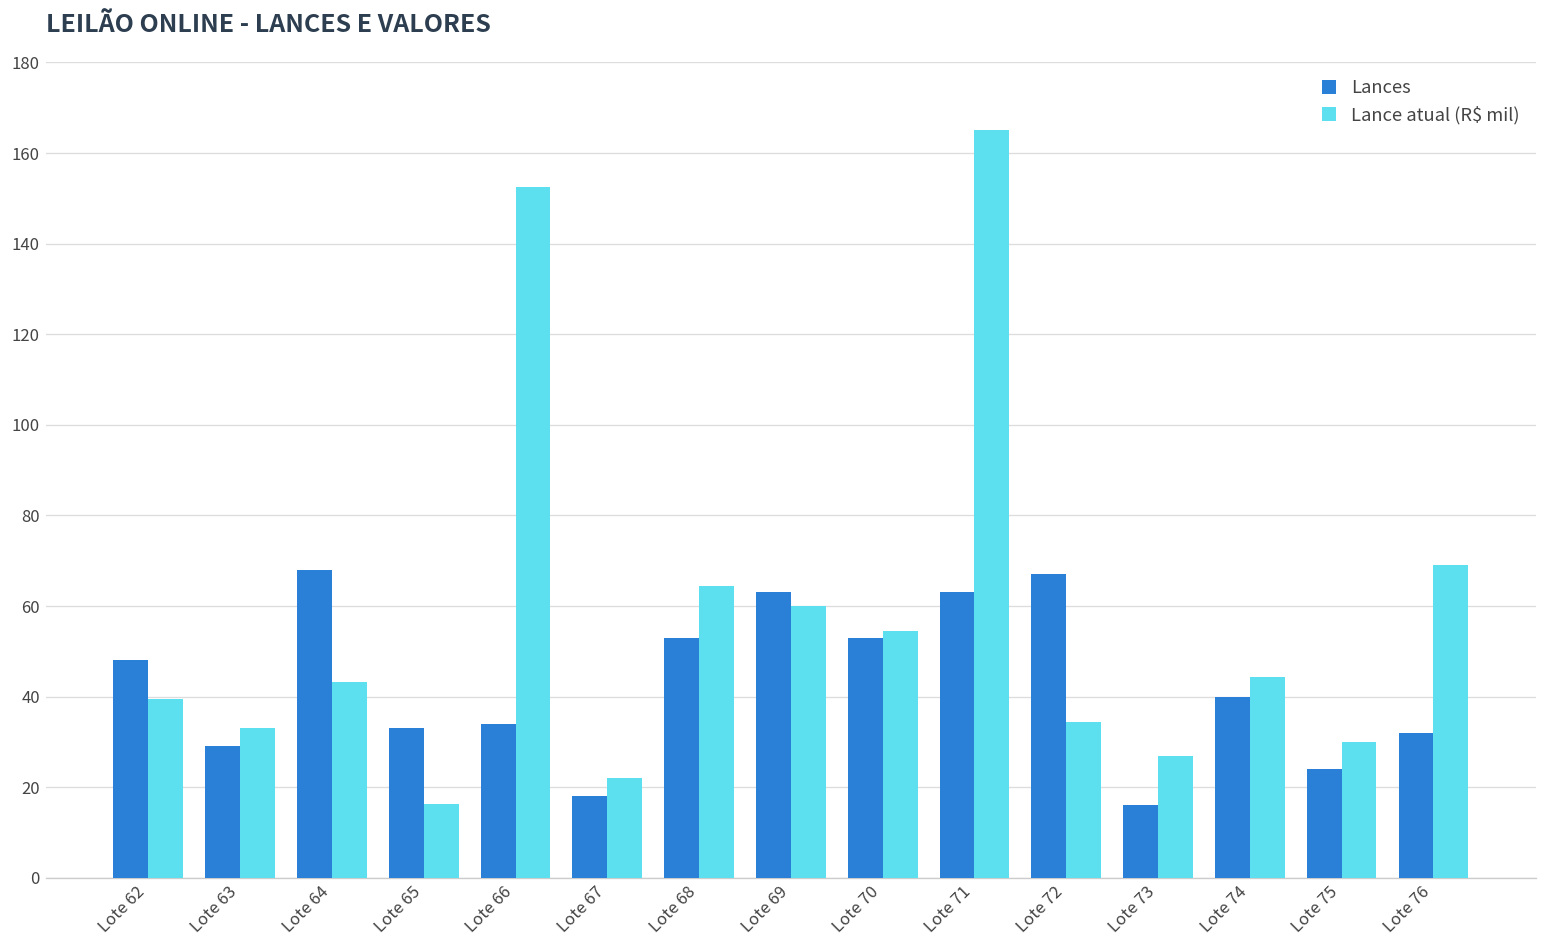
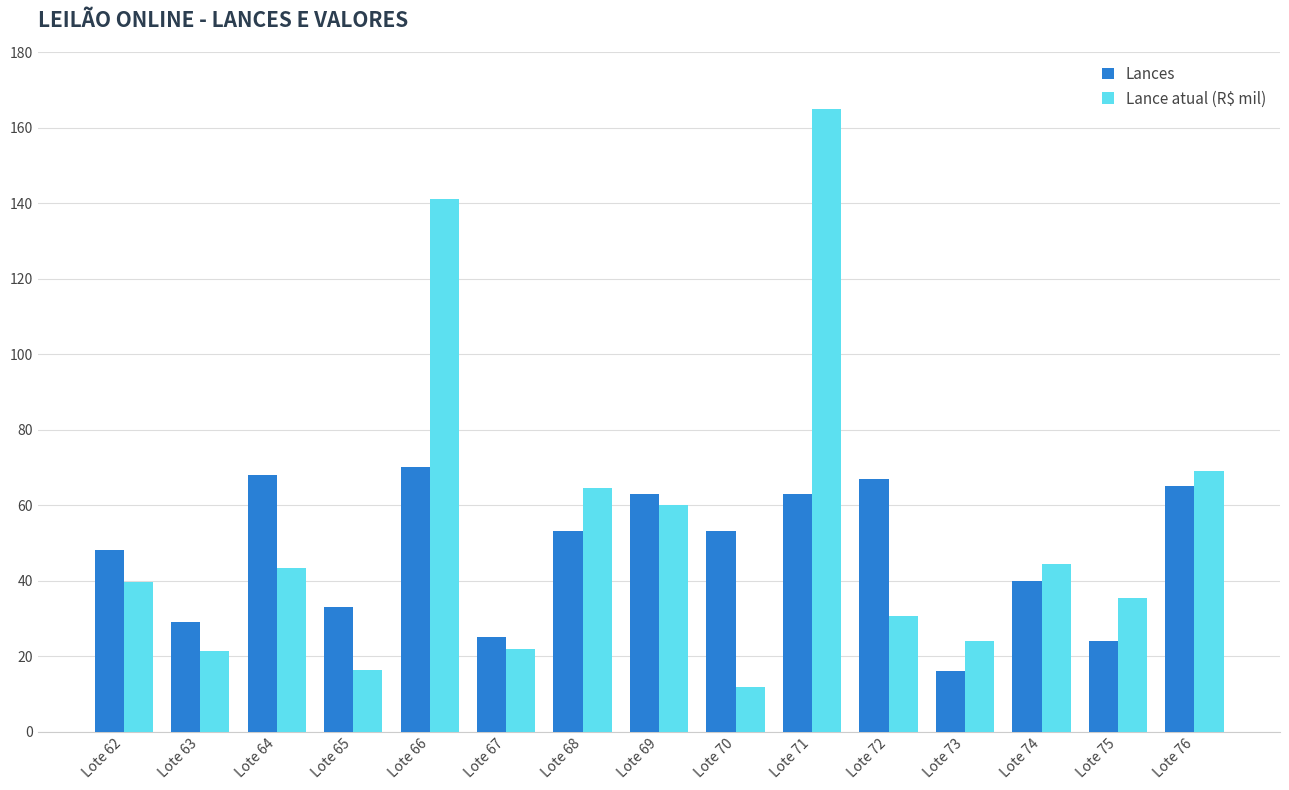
  {
    "Lances": {
      "Lote 62": 48,
      "Lote 63": 29,
      "Lote 64": 68,
      "Lote 65": 33,
-     "Lote 66": 34,
-     "Lote 67": 18,
+     "Lote 66": 70,
+     "Lote 67": 25,
      "Lote 68": 53,
      "Lote 69": 63,
      "Lote 70": 53,
      "Lote 71": 63,
      "Lote 72": 67,
      "Lote 73": 16,
      "Lote 74": 40,
      "Lote 75": 24,
-     "Lote 76": 32
+     "Lote 76": 65
    },
    "Lance atual (R$ mil)": {
      "Lote 62": 40,
-     "Lote 63": 33,
+     "Lote 63": 21,
      "Lote 64": 43,
      "Lote 65": 16,
-     "Lote 66": 152,
+     "Lote 66": 141,
      "Lote 67": 22,
      "Lote 68": 65,
      "Lote 69": 60,
-     "Lote 70": 55,
+     "Lote 70": 12,
      "Lote 71": 165,
-     "Lote 72": 35,
-     "Lote 73": 27,
+     "Lote 72": 31,
+     "Lote 73": 24,
      "Lote 74": 44,
-     "Lote 75": 30,
+     "Lote 75": 36,
      "Lote 76": 69
    }
  }
